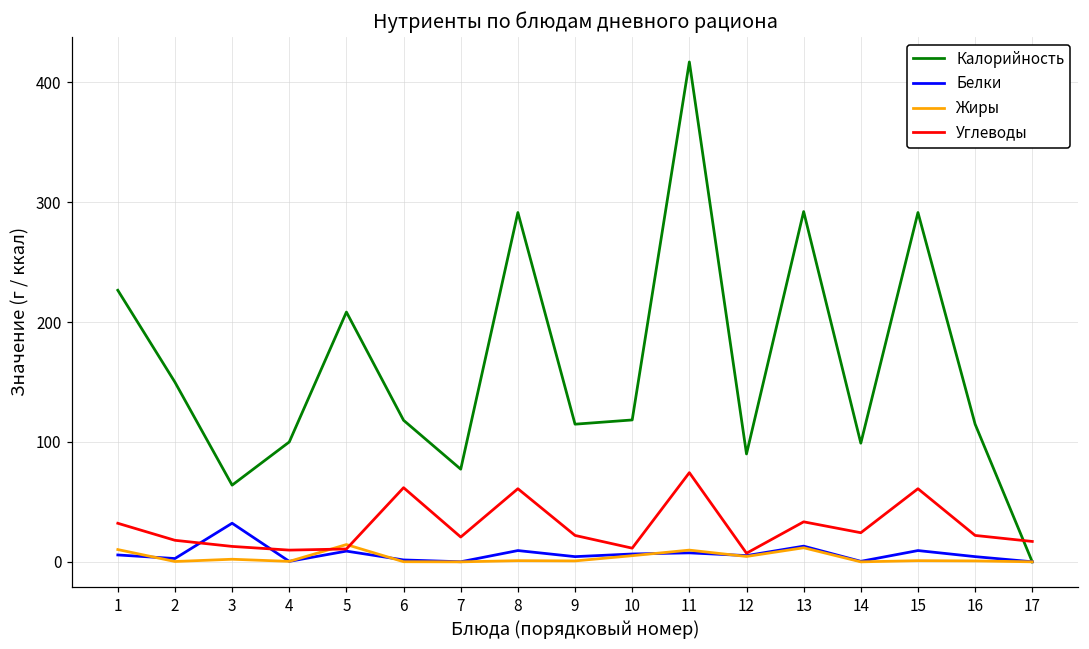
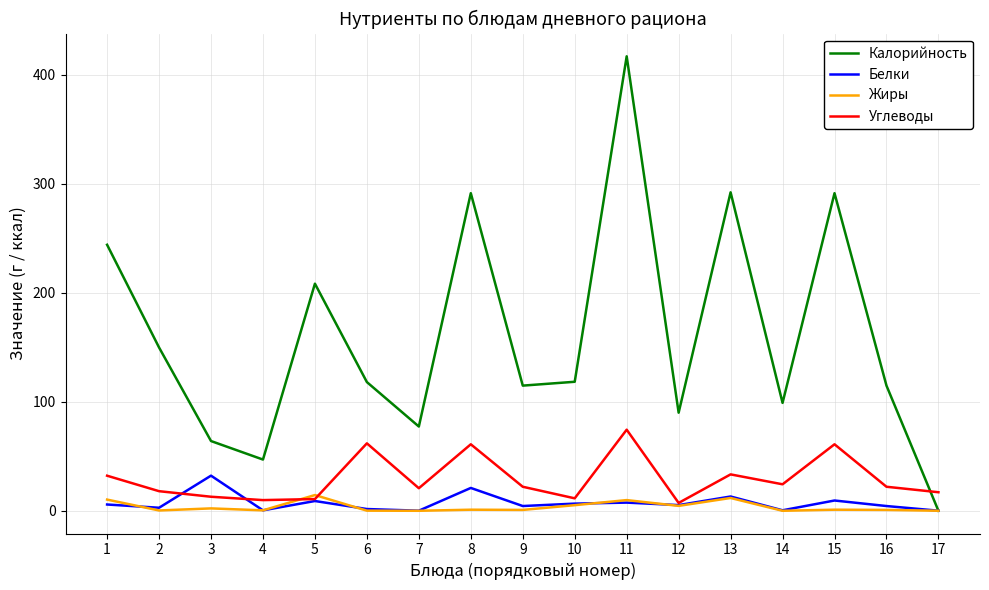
  {
    "Калорийность": {
-     "1": 227,
+     "1": 244,
      "2": 150,
      "3": 64,
-     "4": 100,
+     "4": 47,
      "5": 208,
      "6": 118,
      "7": 77,
      "8": 291,
      "9": 115,
      "10": 118,
      "11": 417,
      "12": 90,
      "13": 292,
      "14": 99,
      "15": 291,
      "16": 115
    },
    "Белки": {
      "1": 6,
      "2": 3,
      "3": 32,
-     "8": 9,
+     "8": 21,
      "9": 4,
      "15": 9,
      "16": 4
    },
    "Жиры": {
      "1": 10,
      "2": 0,
      "3": 2,
      "5": 14,
      "8": 1,
      "9": 1,
      "15": 1,
      "16": 1
    },
    "Углеводы": {
      "1": 32,
      "2": 18,
      "3": 13,
      "4": 10,
      "6": 62,
      "7": 21,
      "8": 61,
      "9": 22,
      "10": 11,
      "11": 74,
      "13": 33,
      "14": 24,
      "15": 61,
      "16": 22,
      "17": 17
    }
  }
